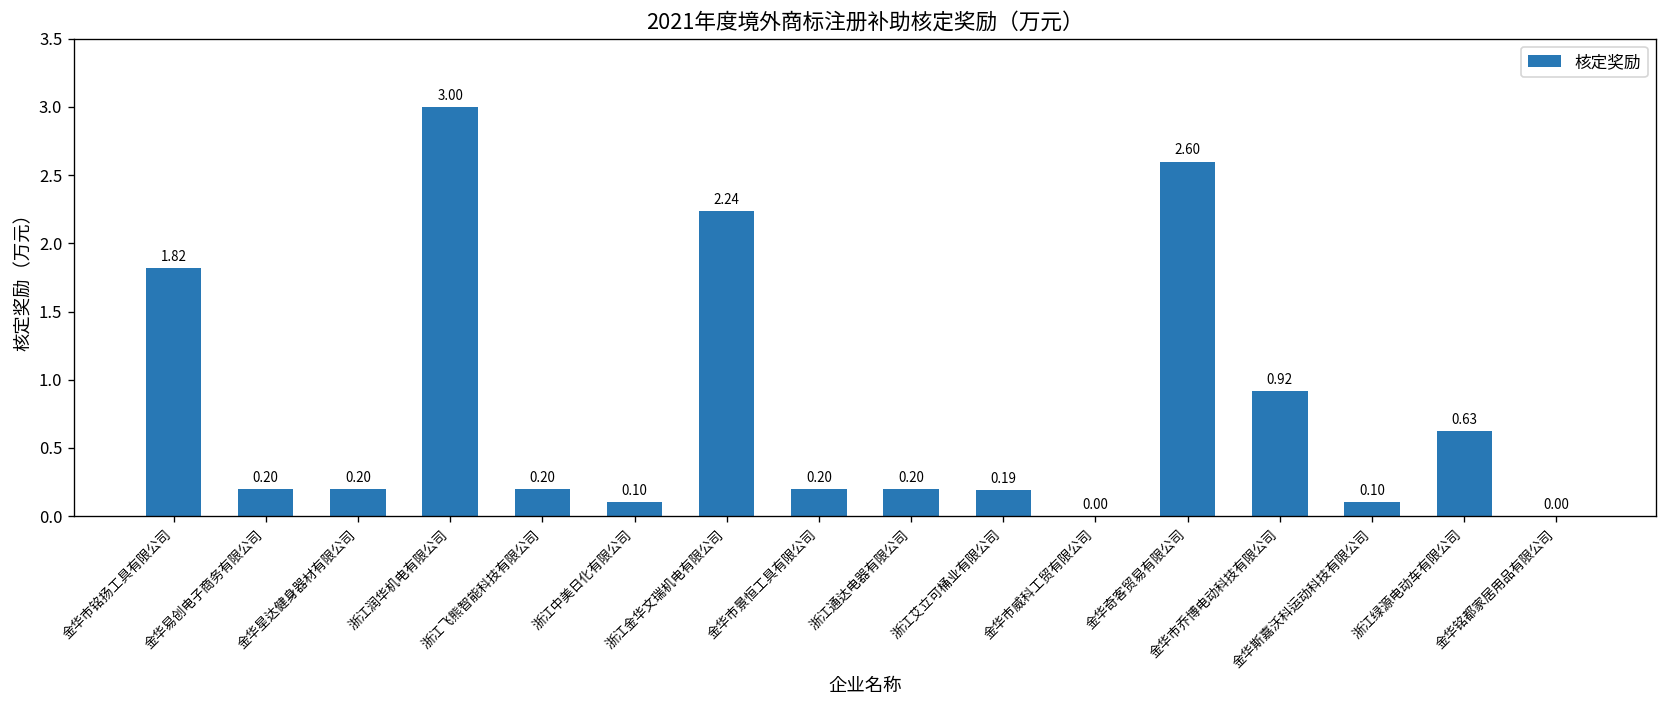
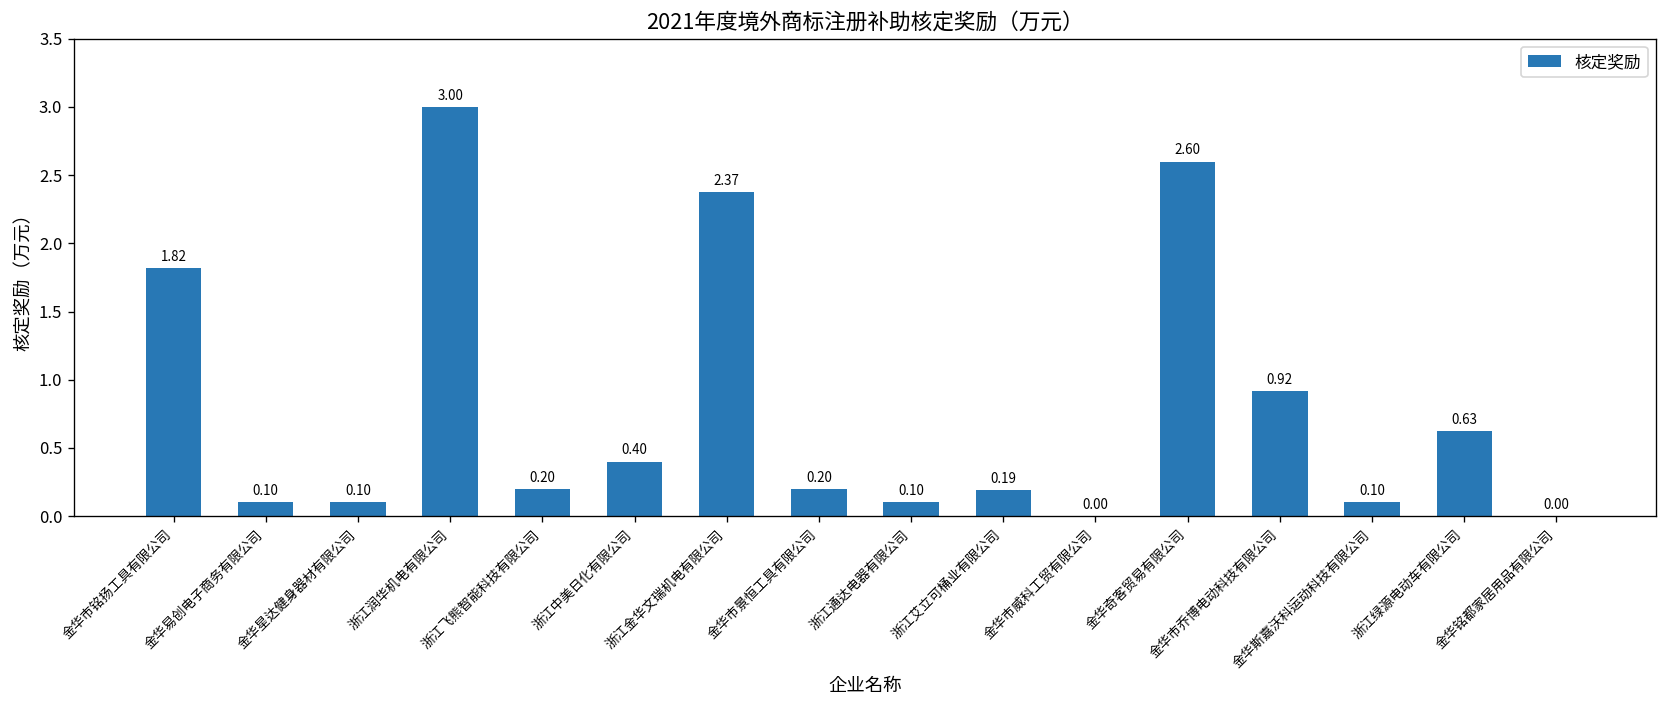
  {
    "金华市铭扬工具有限公司": 1.82,
-   "金华易创电子商务有限公司": 0.20,
-   "金华星达健身器材有限公司": 0.20,
+   "金华易创电子商务有限公司": 0.10,
+   "金华星达健身器材有限公司": 0.10,
    "浙江润华机电有限公司": 3.00,
    "浙江飞熊智能科技有限公司": 0.20,
-   "浙江中美日化有限公司": 0.10,
-   "浙江金华文瑞机电有限公司": 2.24,
+   "浙江中美日化有限公司": 0.40,
+   "浙江金华文瑞机电有限公司": 2.37,
    "金华市景恒工具有限公司": 0.20,
-   "浙江通达电器有限公司": 0.20,
+   "浙江通达电器有限公司": 0.10,
    "浙江艾立可桶业有限公司": 0.19,
    "金华市威科工贸有限公司": 0.00,
    "金华奇客贸易有限公司": 2.60,
    "金华市乔博电动科技有限公司": 0.92,
    "金华斯嘉沃科运动科技有限公司": 0.10,
    "浙江绿源电动车有限公司": 0.63,
    "金华铭都家居用品有限公司": 0.00
  }
